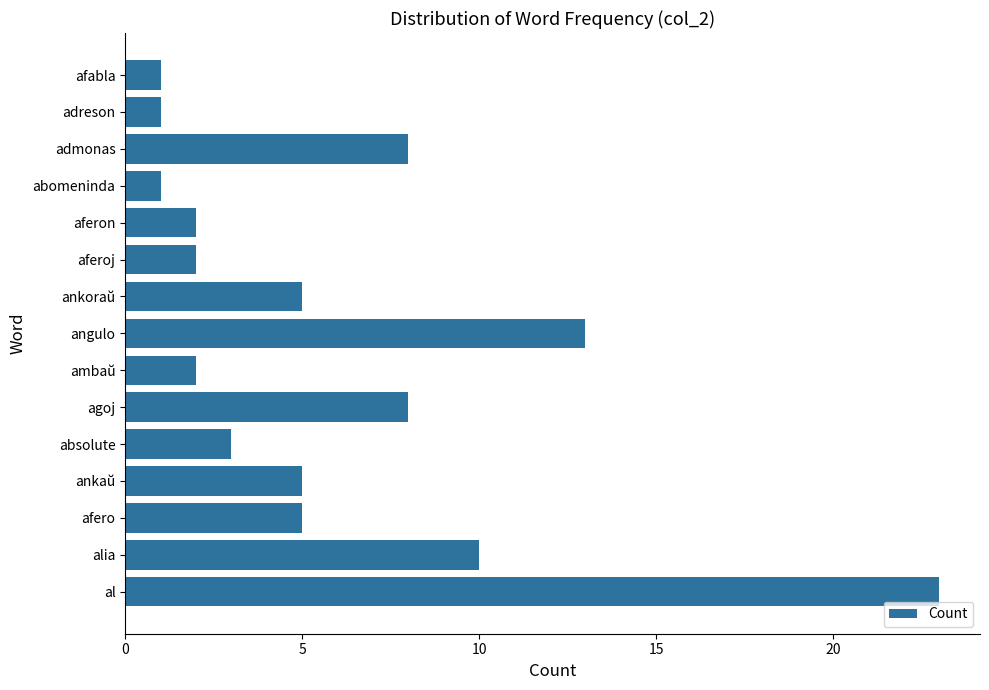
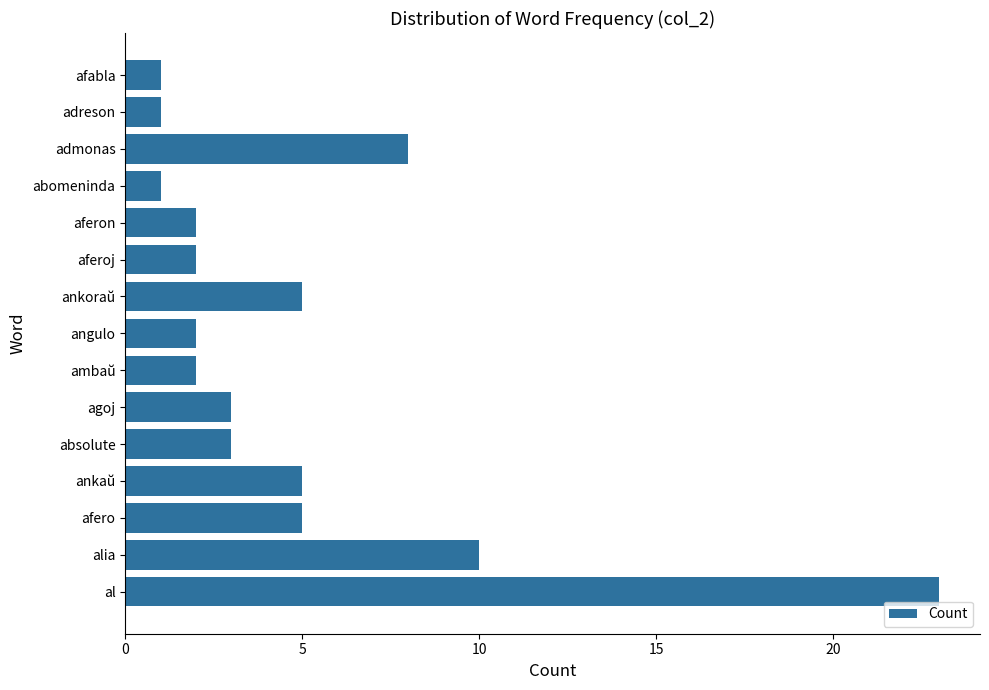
  {
    "afabla": 1,
    "adreson": 1,
    "admonas": 8,
    "abomeninda": 1,
    "aferon": 2,
    "aferoj": 2,
    "ankoraŭ": 5,
-   "angulo": 13,
+   "angulo": 2,
    "ambaŭ": 2,
-   "agoj": 8,
+   "agoj": 3,
    "absolute": 3,
    "ankaŭ": 5,
    "afero": 5,
    "alia": 10,
    "al": 23
  }
